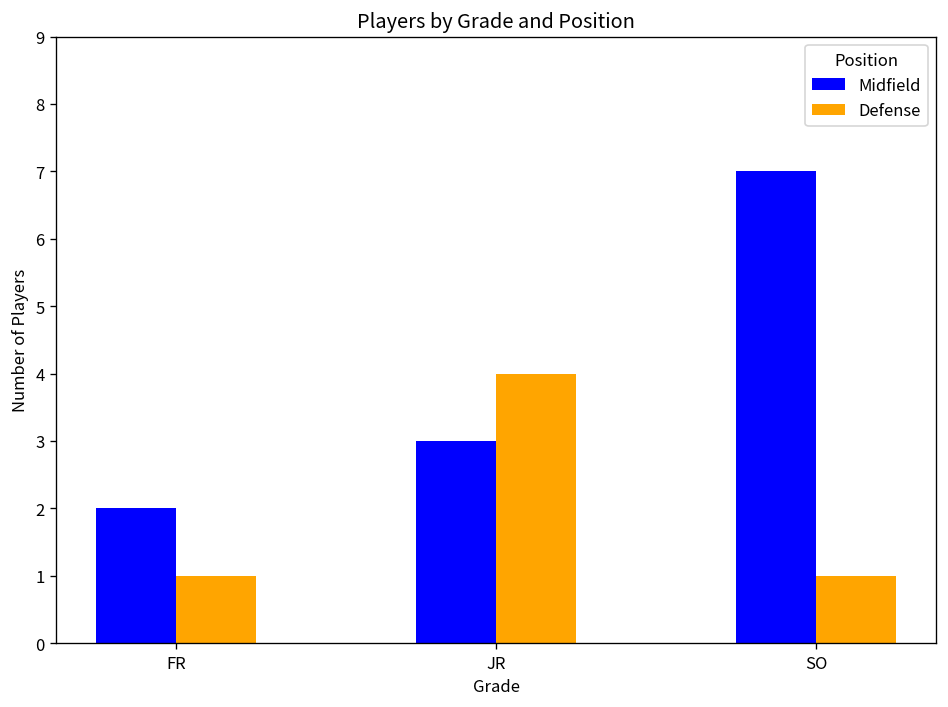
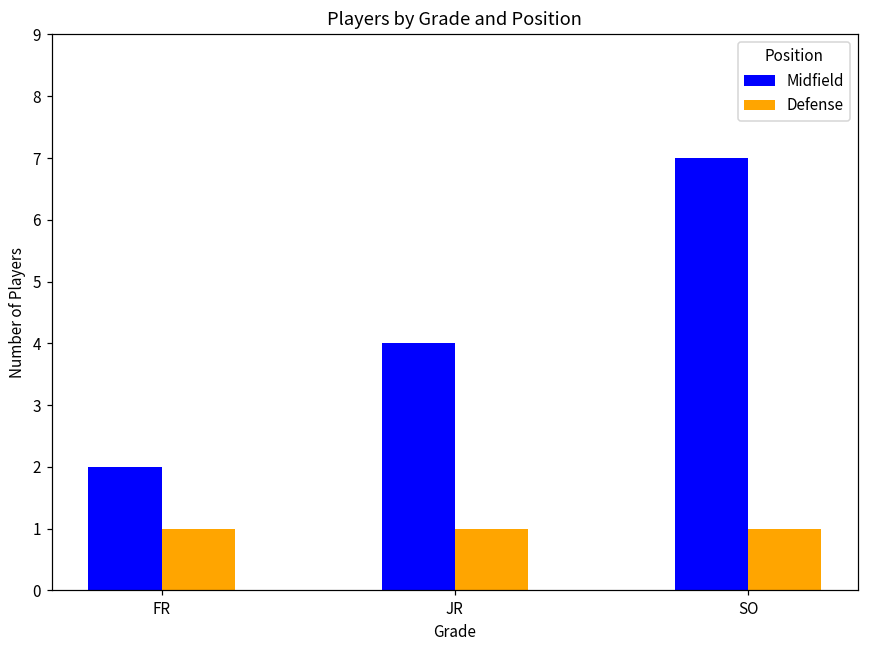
  {
    "Midfield": {
      "FR": 2,
-     "JR": 3,
+     "JR": 4,
      "SO": 7
    },
    "Defense": {
      "FR": 1,
-     "JR": 4,
+     "JR": 1,
      "SO": 1
    }
  }
